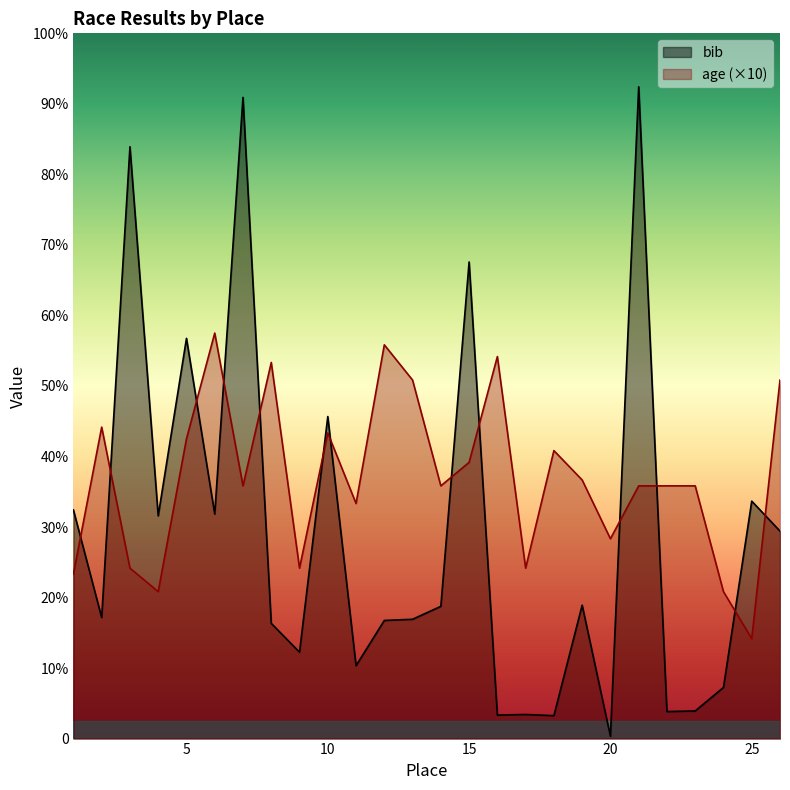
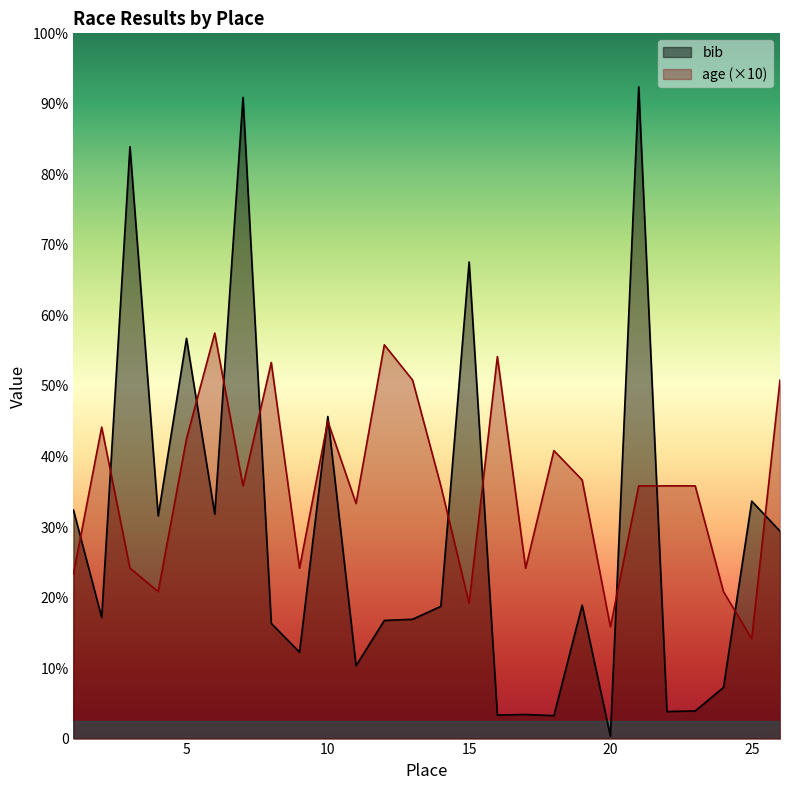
  {
    "bib": {
      "5": "57%",
      "10": "46%",
      "15": "68%",
      "25": "34%"
    },
    "age (×10)": {
      "5": "43%",
-     "10": "43%",
-     "15": "39%",
-     "20": "28%",
+     "10": "45%",
+     "15": "19%",
+     "20": "16%",
      "25": "14%"
    }
  }
